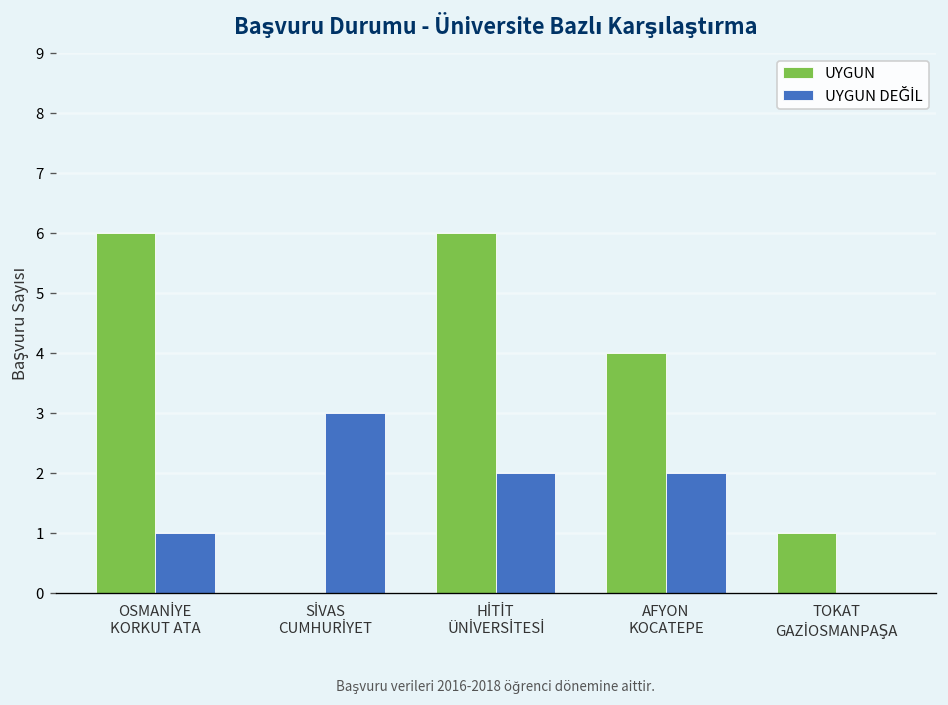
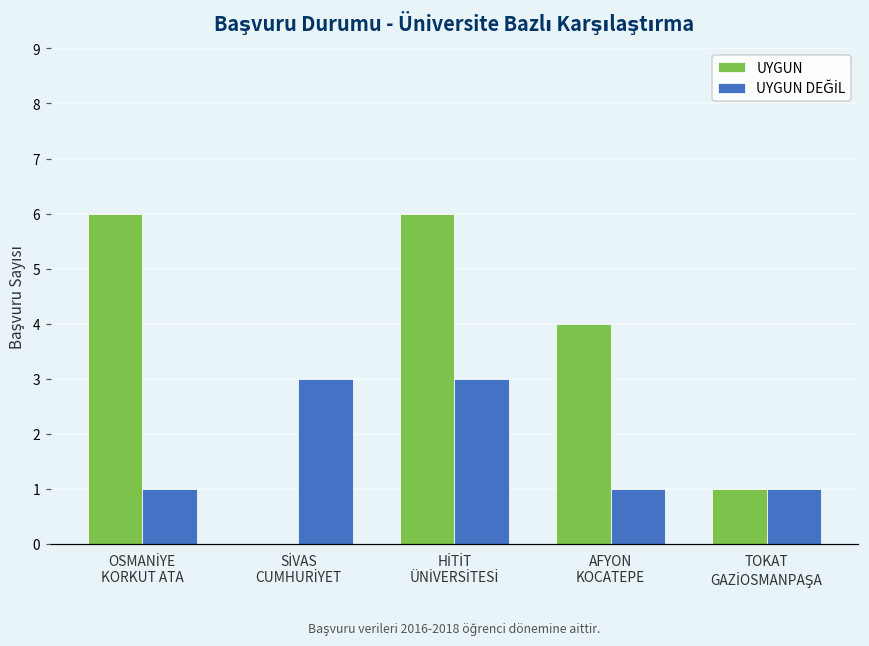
  {
    "UYGUN": {
      "OSMANİYE KORKUT ATA": 6,
      "SİVAS CUMHURİYET": 0,
      "HİTİT ÜNİVERSİTESİ": 6,
      "AFYON KOCATEPE": 4,
      "TOKAT GAZİOSMANPAŞA": 1
    },
    "UYGUN DEĞİL": {
      "OSMANİYE KORKUT ATA": 1,
      "SİVAS CUMHURİYET": 3,
-     "HİTİT ÜNİVERSİTESİ": 2,
-     "AFYON KOCATEPE": 2,
-     "TOKAT GAZİOSMANPAŞA": 0
+     "HİTİT ÜNİVERSİTESİ": 3,
+     "AFYON KOCATEPE": 1,
+     "TOKAT GAZİOSMANPAŞA": 1
    }
  }
